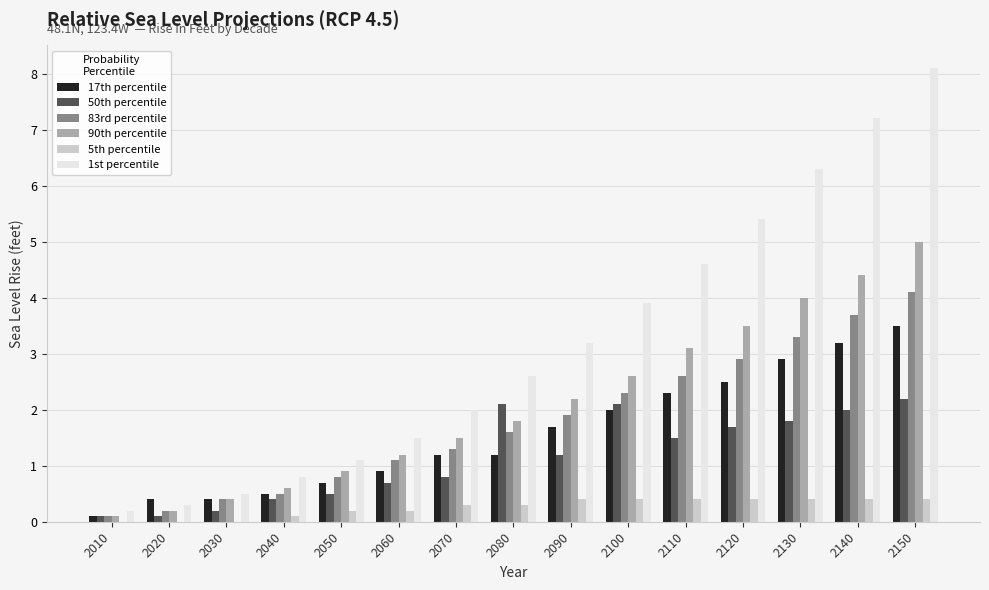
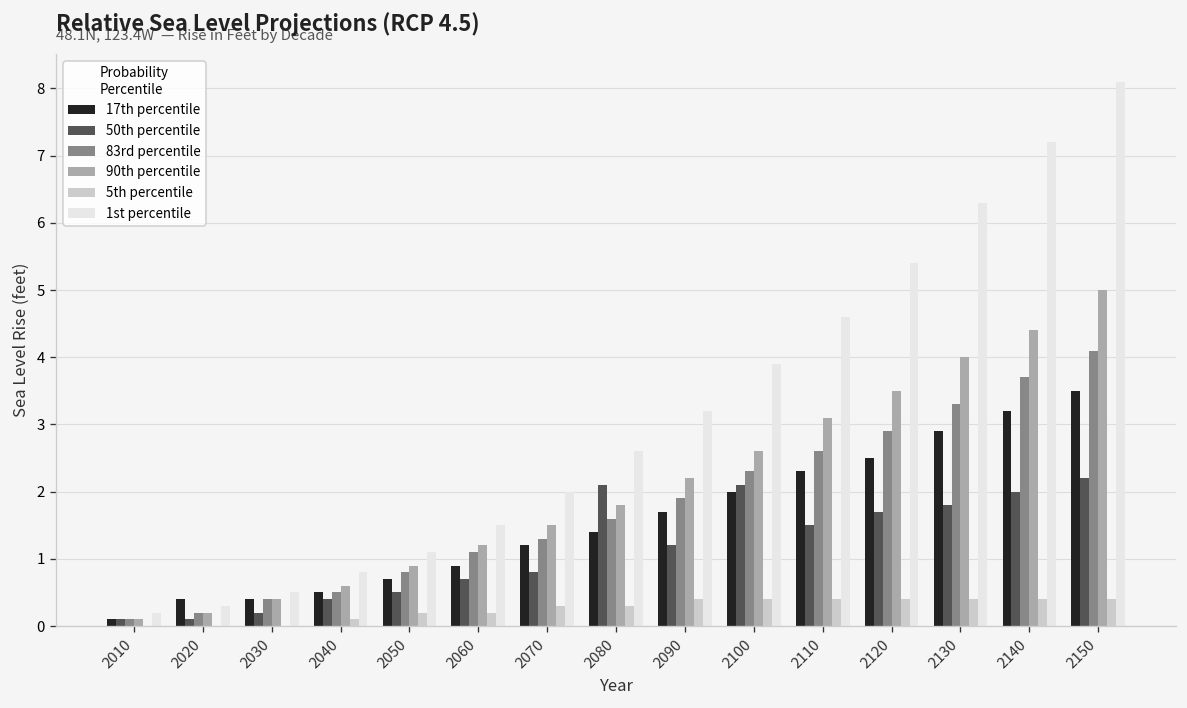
  {
    "17th percentile": {
      "2010": 0.1,
      "2020": 0.4,
      "2030": 0.4,
      "2040": 0.5,
      "2050": 0.7,
      "2060": 0.9,
      "2070": 1.2,
-     "2080": 1.2,
+     "2080": 1.4,
      "2090": 1.7,
      "2100": 2.0,
      "2110": 2.3,
      "2120": 2.5,
      "2130": 2.9,
      "2140": 3.2,
      "2150": 3.5
    },
    "50th percentile": {
      "2010": 0.1,
      "2020": 0.1,
      "2030": 0.2,
      "2040": 0.4,
      "2050": 0.5,
      "2060": 0.7,
      "2070": 0.8,
      "2080": 2.1,
      "2090": 1.2,
      "2100": 2.1,
      "2110": 1.5,
      "2120": 1.7,
      "2130": 1.8,
      "2140": 2.0,
      "2150": 2.2
    }
  }
